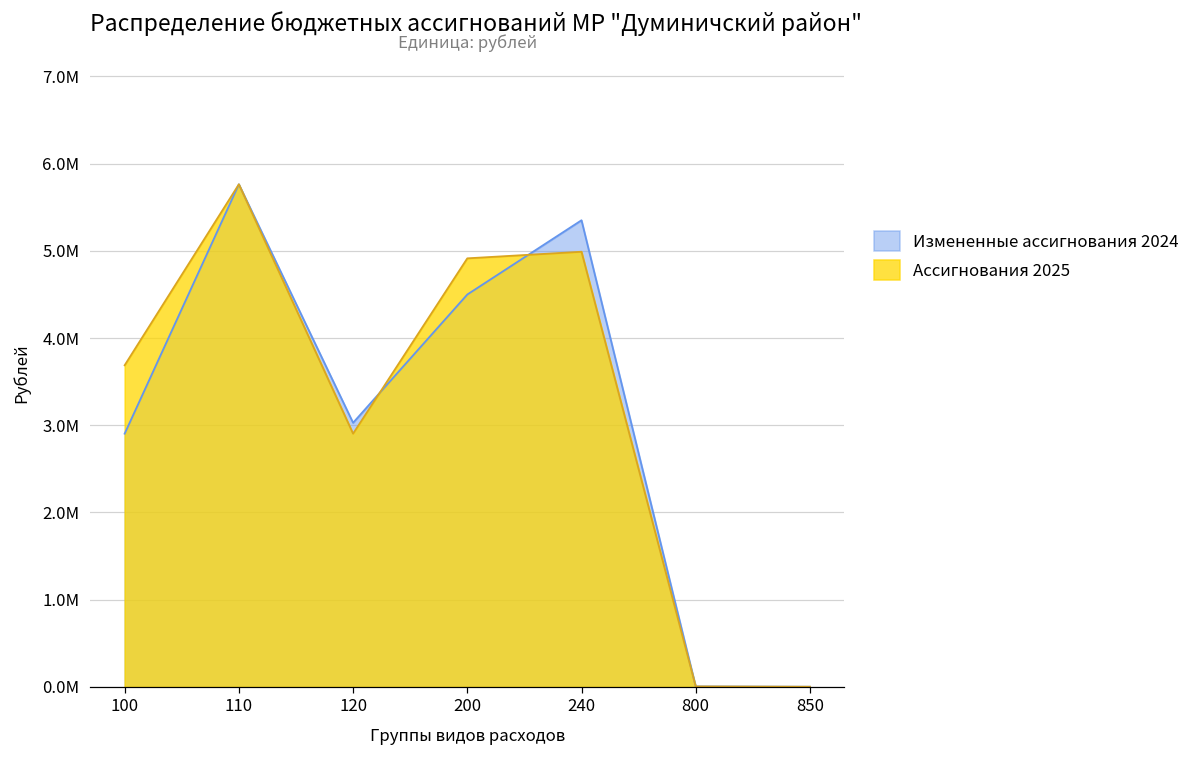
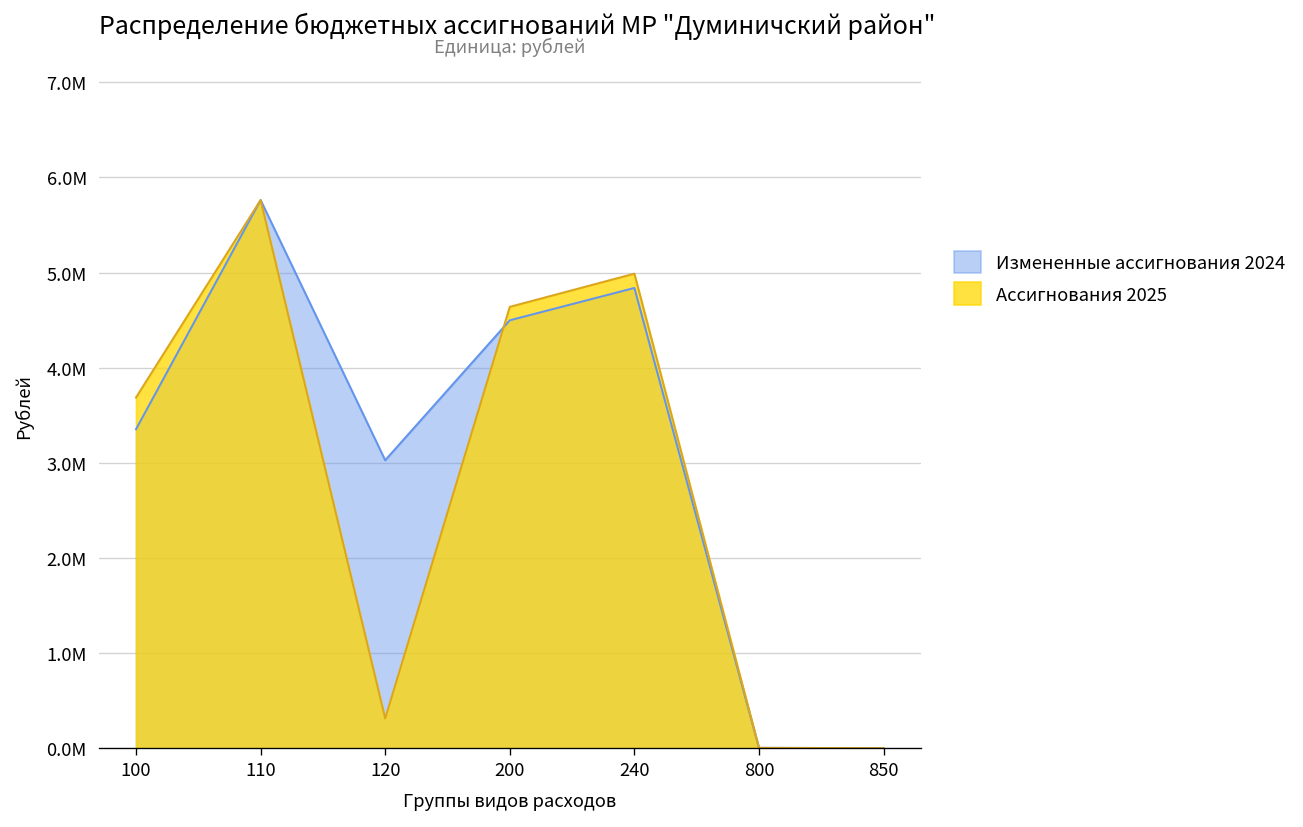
  {
    "Измененные ассигнования 2024": {
-     "100": 2900000,
+     "100": 3400000,
      "120": 3000000,
      "200": 4500000,
-     "240": 5400000
+     "240": 4800000
    },
    "Ассигнования 2025": {
      "100": 3700000,
-     "120": 2900000,
-     "200": 4900000,
+     "120": 300000,
+     "200": 4600000,
      "240": 5000000
    }
  }
